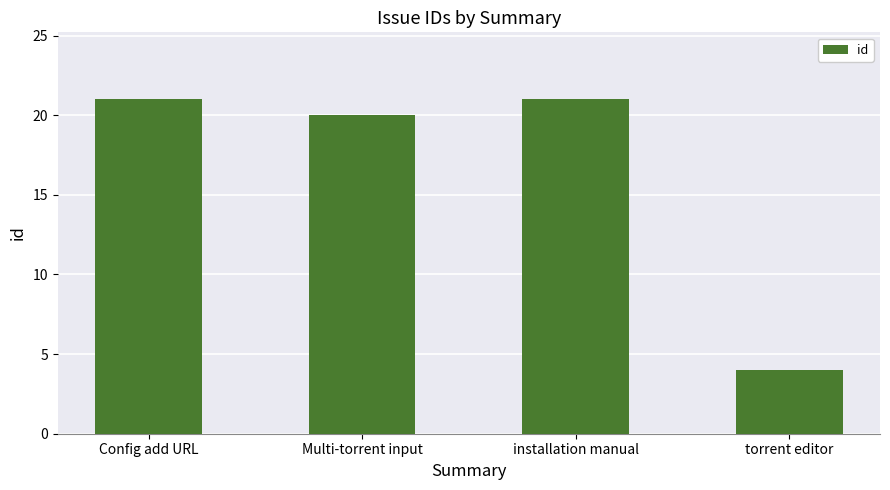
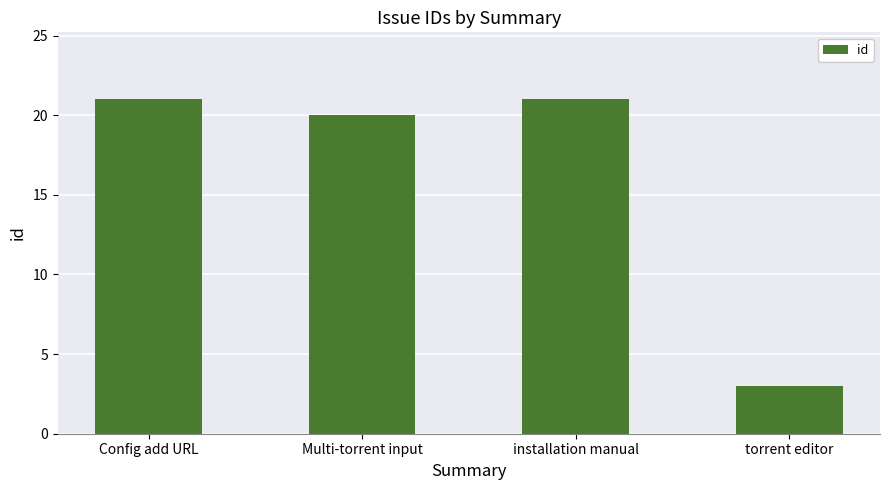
  {
    "Config add URL": 21,
    "Multi-torrent input": 20,
    "installation manual": 21,
-   "torrent editor": 4
+   "torrent editor": 3
  }
